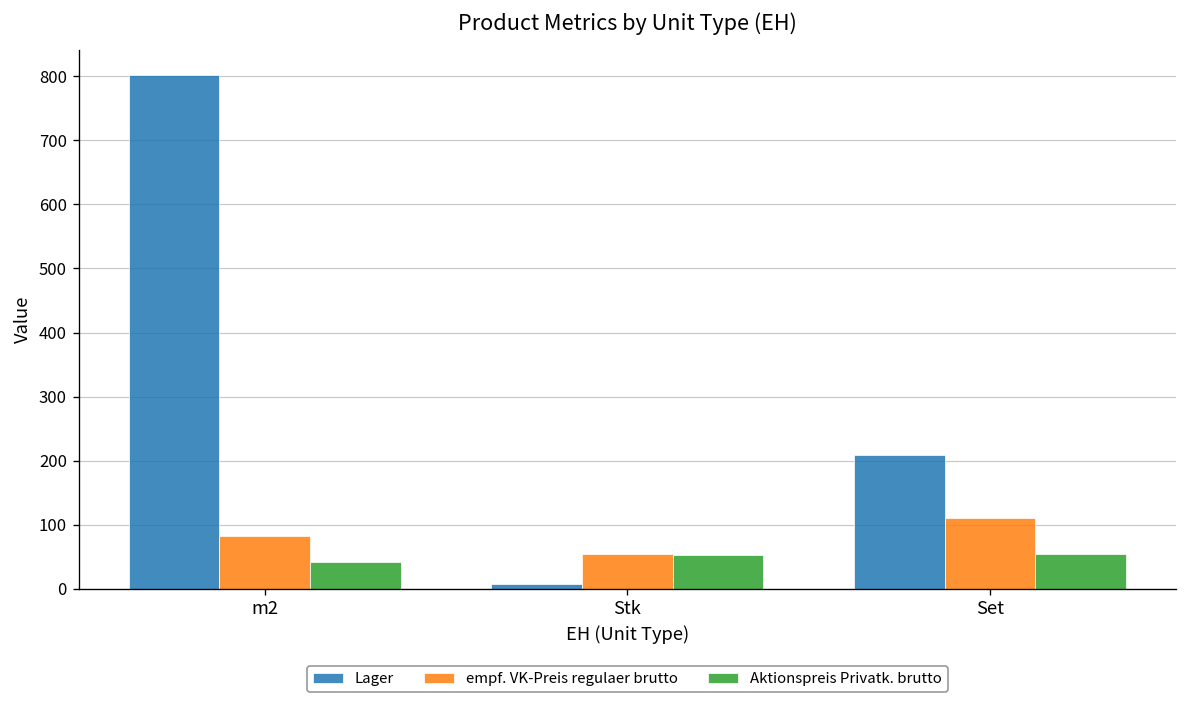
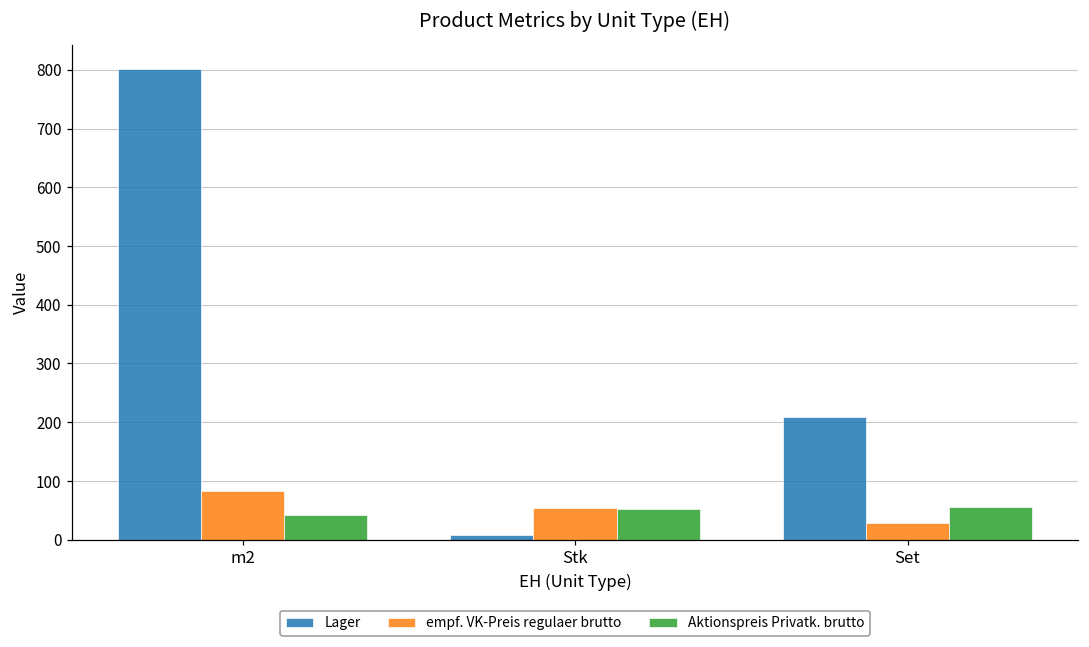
  {
    "Lager": {
      "m2": 800,
      "Stk": 10,
      "Set": 210
    },
    "empf. VK-Preis regulaer brutto": {
      "m2": 80,
      "Stk": 50,
-     "Set": 110
+     "Set": 30
    },
    "Aktionspreis Privatk. brutto": {
      "m2": 40,
      "Stk": 50,
      "Set": 50
    }
  }
